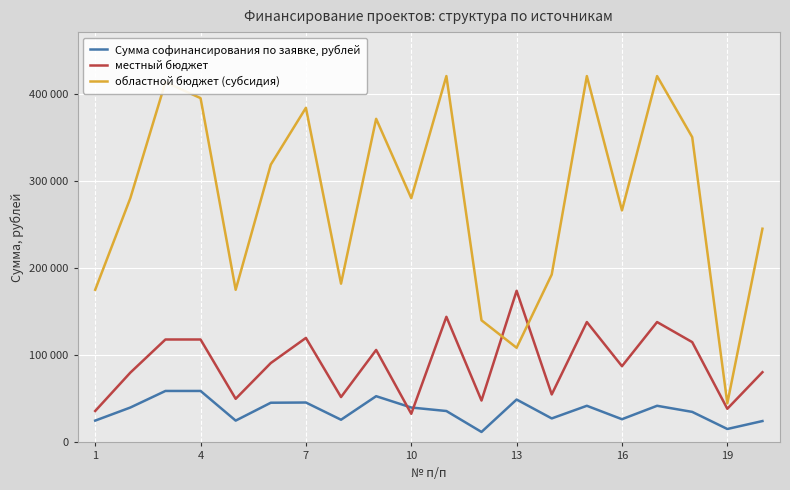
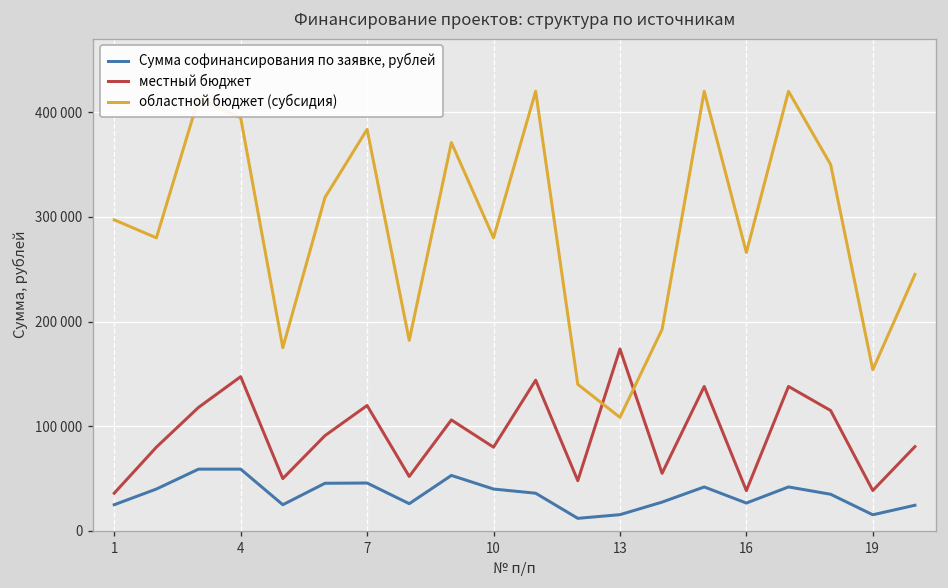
  {
    "Сумма софинансирования по заявке, рублей": {
      "1": 30000,
      "4": 60000,
      "7": 50000,
      "10": 40000,
-     "13": 50000,
+     "13": 20000,
      "16": 30000,
      "19": 20000
    },
    "местный бюджет": {
      "1": 40000,
-     "4": 120000,
+     "4": 150000,
      "7": 120000,
-     "10": 30000,
+     "10": 80000,
      "13": 170000,
-     "16": 90000,
+     "16": 40000,
      "19": 40000
    },
    "областной бюджет (субсидия)": {
-     "1": 180000,
+     "1": 300000,
      "4": 390000,
      "7": 380000,
      "10": 280000,
      "13": 110000,
      "16": 270000,
-     "19": 40000
+     "19": 150000
    }
  }
